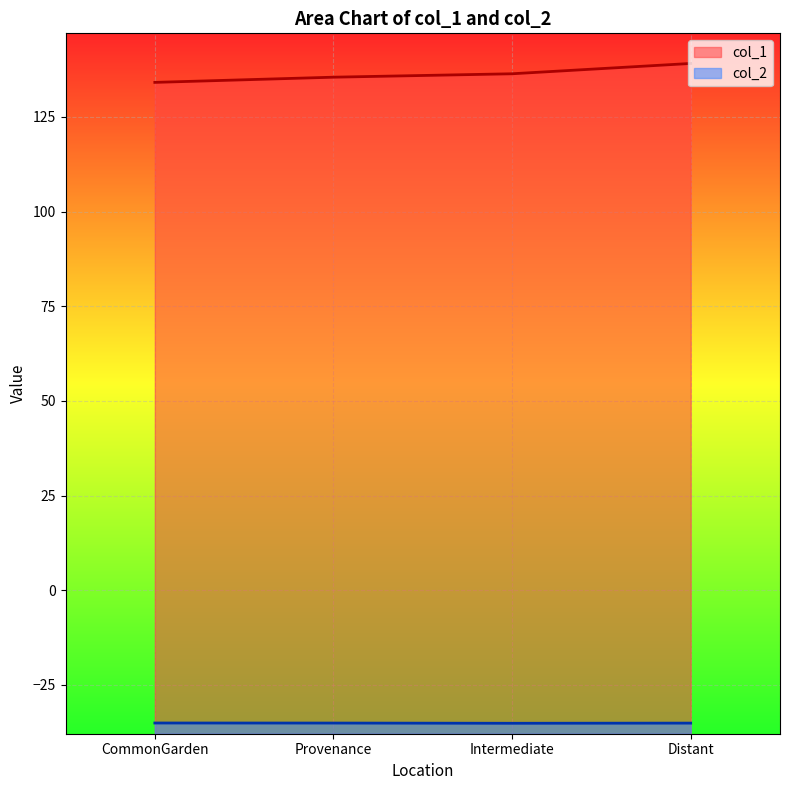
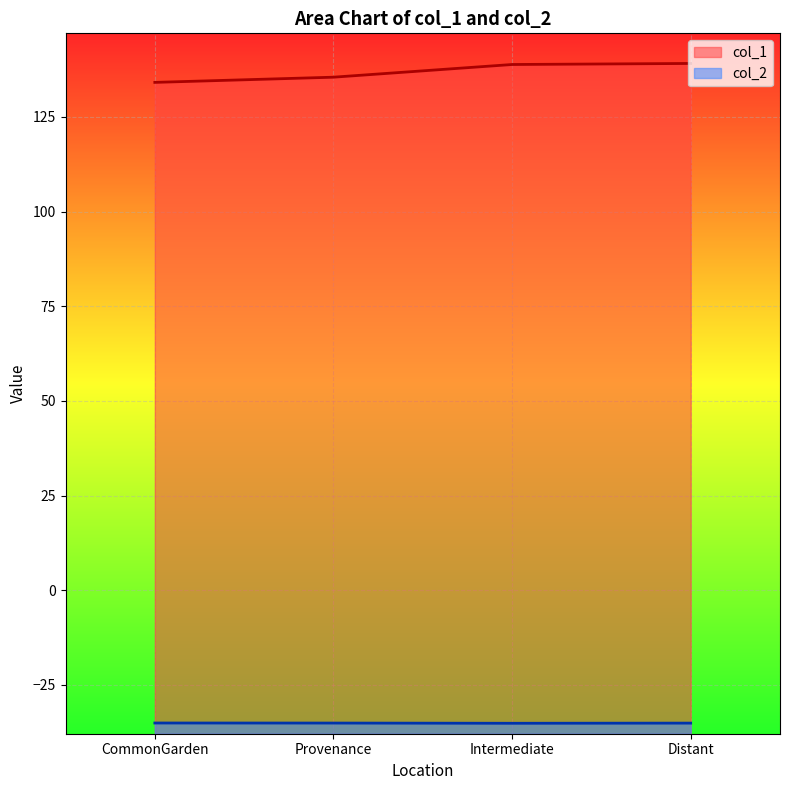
  {
    "col_1": {
      "CommonGarden": 134,
      "Provenance": 136,
-     "Intermediate": 136
+     "Intermediate": 139
    },
    "col_2": {
      "CommonGarden": -35,
      "Provenance": -35,
      "Intermediate": -35,
      "Distant": -35
    }
  }
